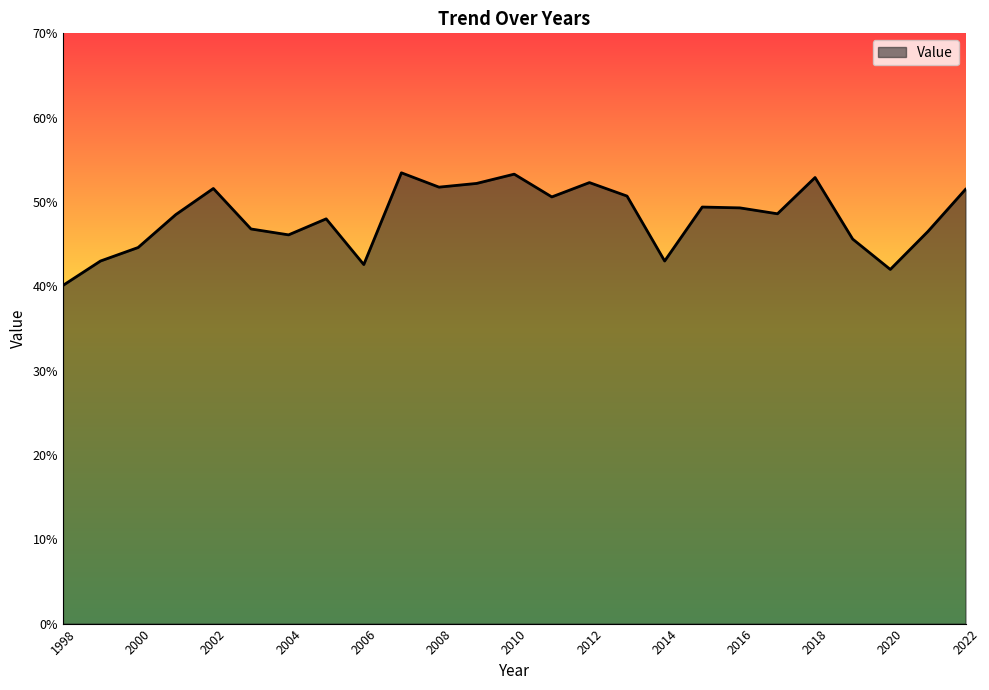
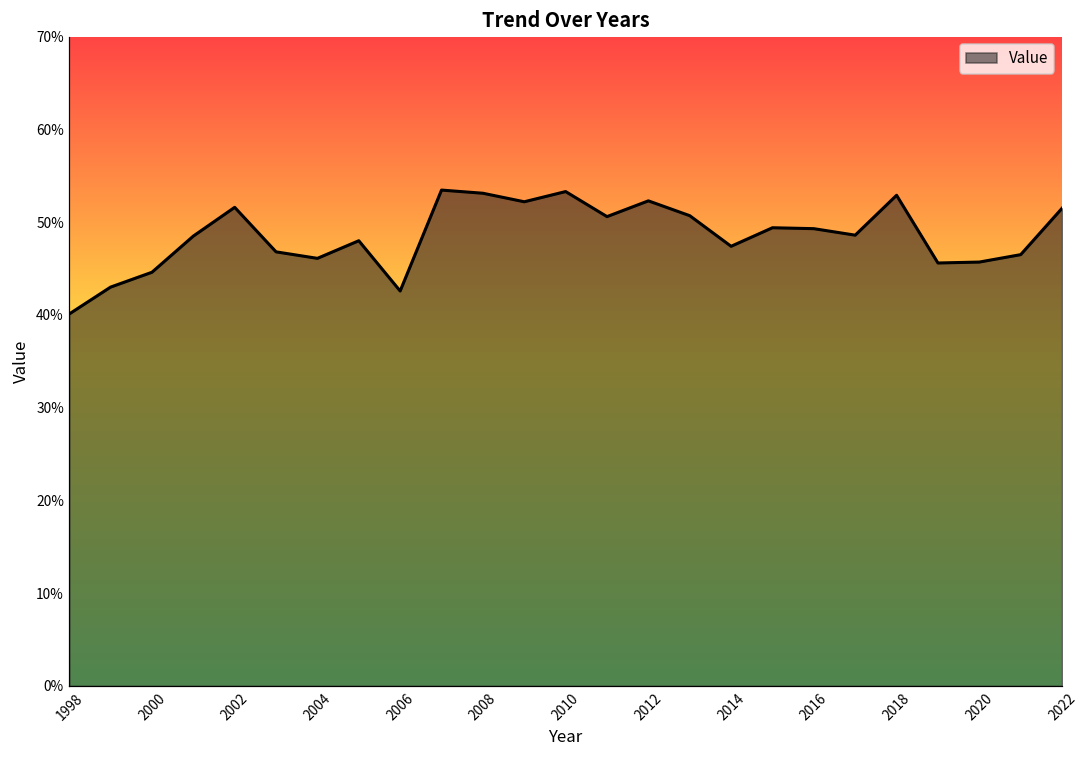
  {
    "1998": "40%",
    "2000": "45%",
    "2002": "52%",
    "2004": "46%",
    "2006": "43%",
-   "2008": "52%",
+   "2008": "53%",
    "2010": "53%",
    "2012": "52%",
-   "2014": "43%",
+   "2014": "47%",
    "2016": "49%",
    "2018": "53%",
-   "2020": "42%",
+   "2020": "46%",
    "2022": "52%"
  }
